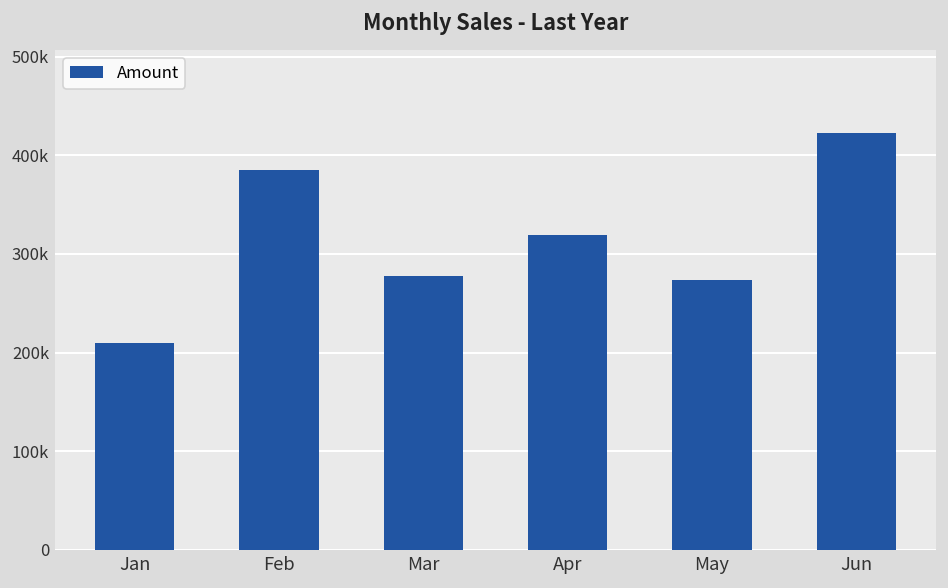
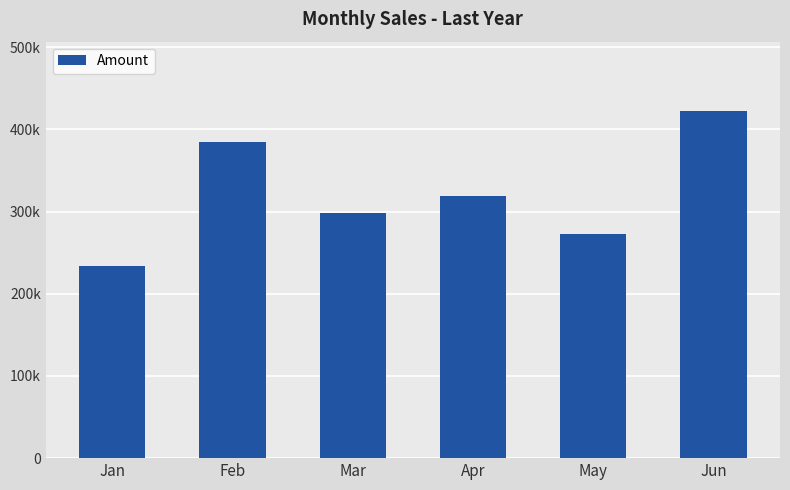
  {
-   "Jan": 210000,
+   "Jan": 230000,
    "Feb": 380000,
-   "Mar": 280000,
+   "Mar": 300000,
    "Apr": 320000,
    "May": 270000,
    "Jun": 420000
  }
